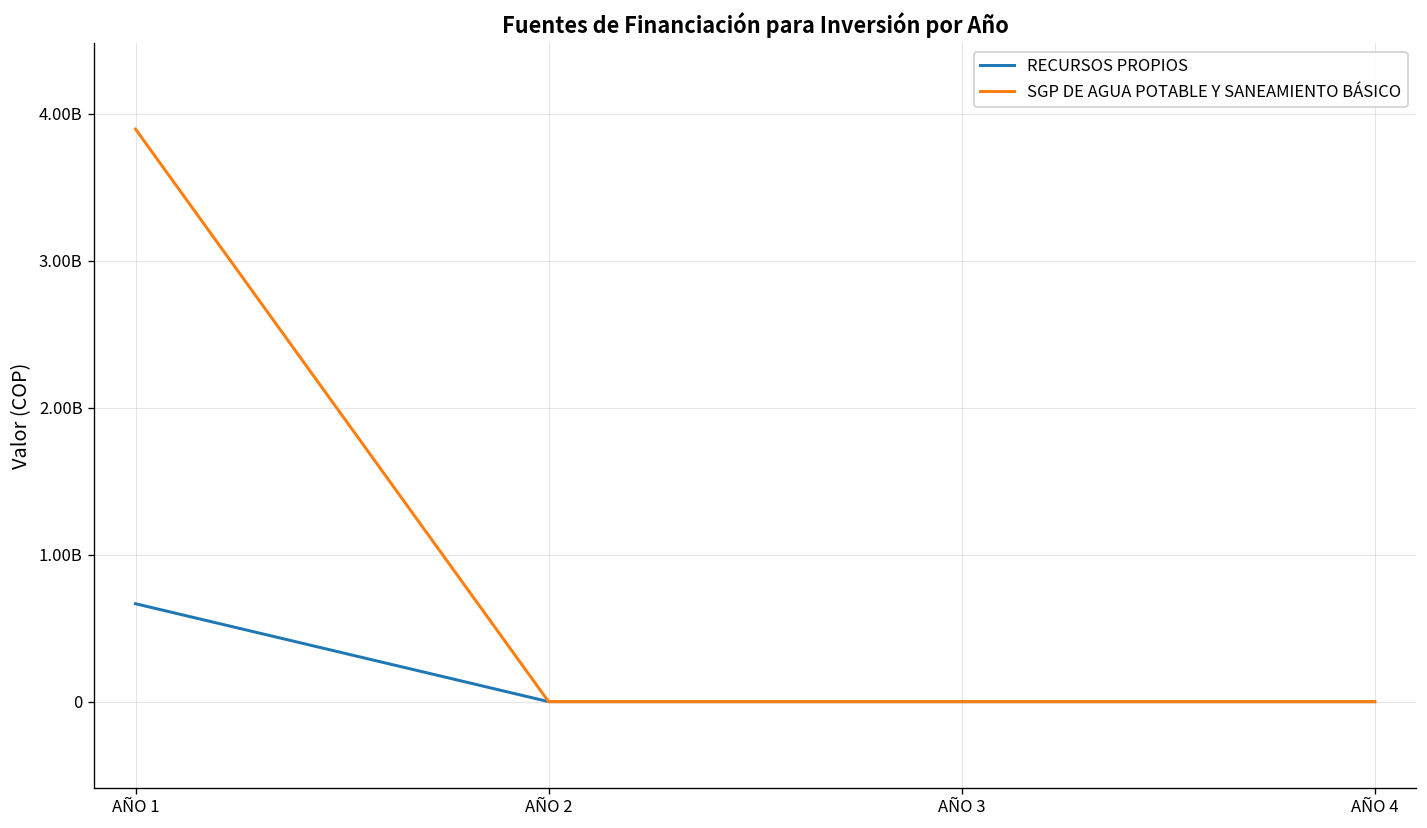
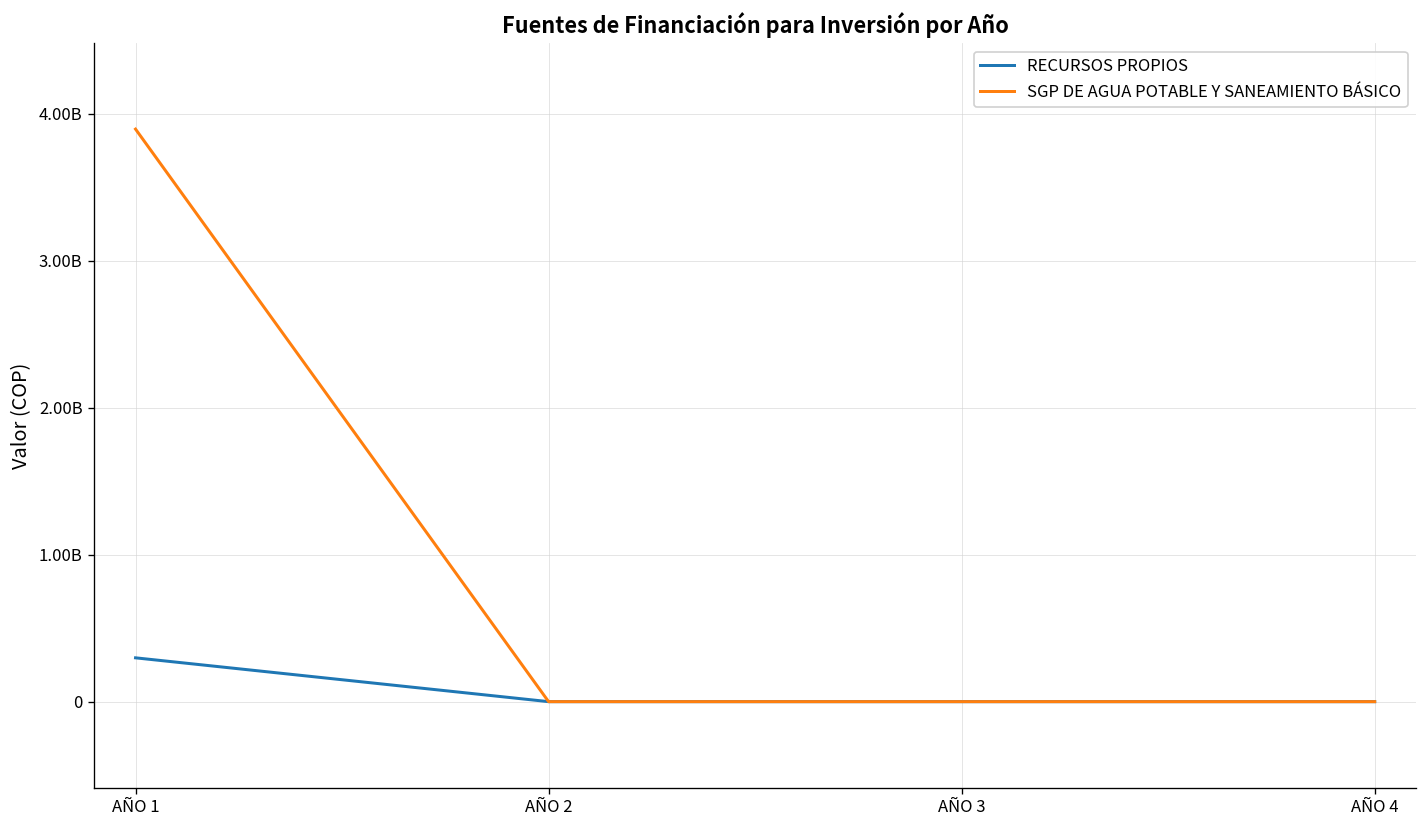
  {
    "RECURSOS PROPIOS": {
-     "AÑO 1": 670000000
+     "AÑO 1": 300000000
    },
    "SGP DE AGUA POTABLE Y SANEAMIENTO BÁSICO": {
      "AÑO 1": 3890000000
    }
  }
